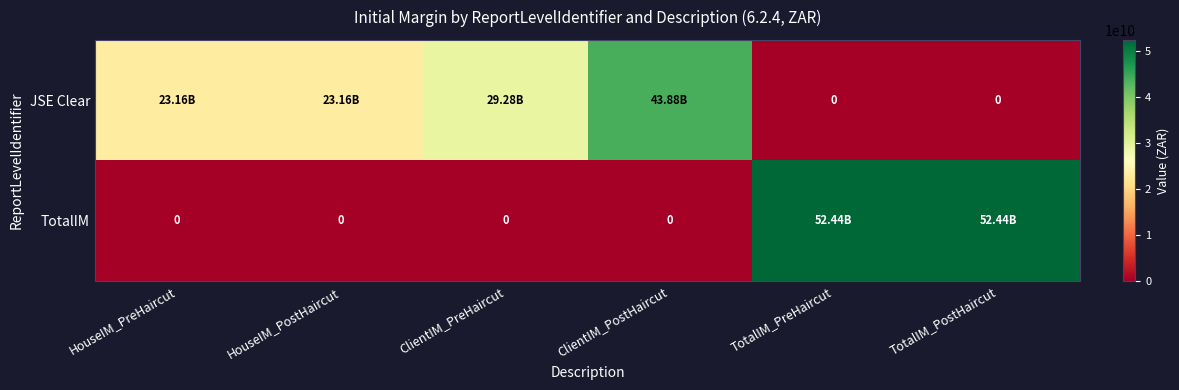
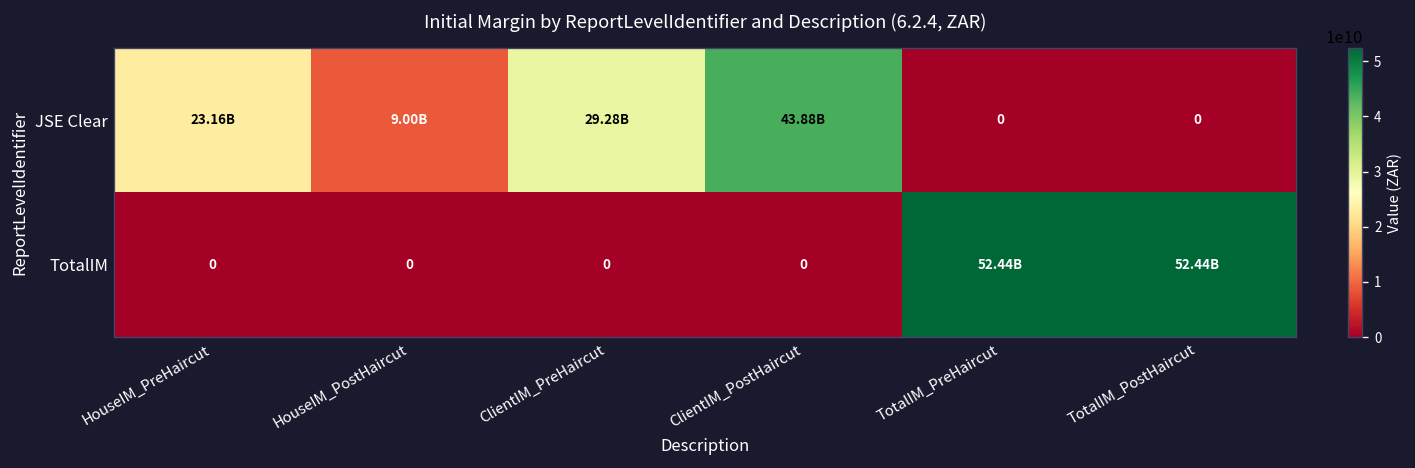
  {
    "JSE Clear": {
      "HouseIM_PreHaircut": "23.16B",
-     "HouseIM_PostHaircut": "23.16B",
+     "HouseIM_PostHaircut": "9.00B",
      "ClientIM_PreHaircut": "29.28B",
      "ClientIM_PostHaircut": "43.88B",
      "TotalIM_PreHaircut": "0",
      "TotalIM_PostHaircut": "0"
    },
    "TotalIM": {
      "HouseIM_PreHaircut": "0",
      "HouseIM_PostHaircut": "0",
      "ClientIM_PreHaircut": "0",
      "ClientIM_PostHaircut": "0",
      "TotalIM_PreHaircut": "52.44B",
      "TotalIM_PostHaircut": "52.44B"
    }
  }
